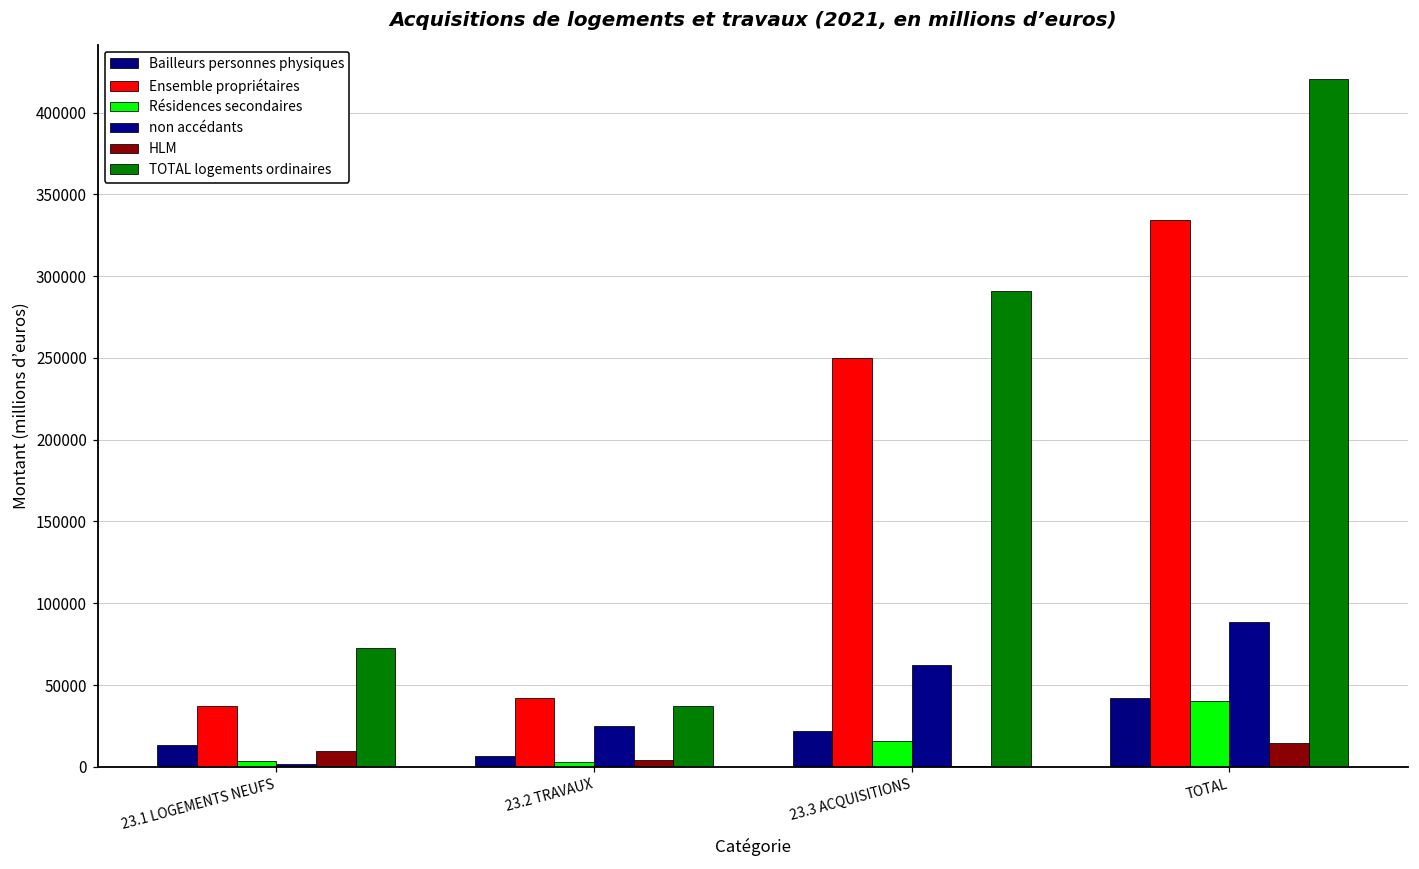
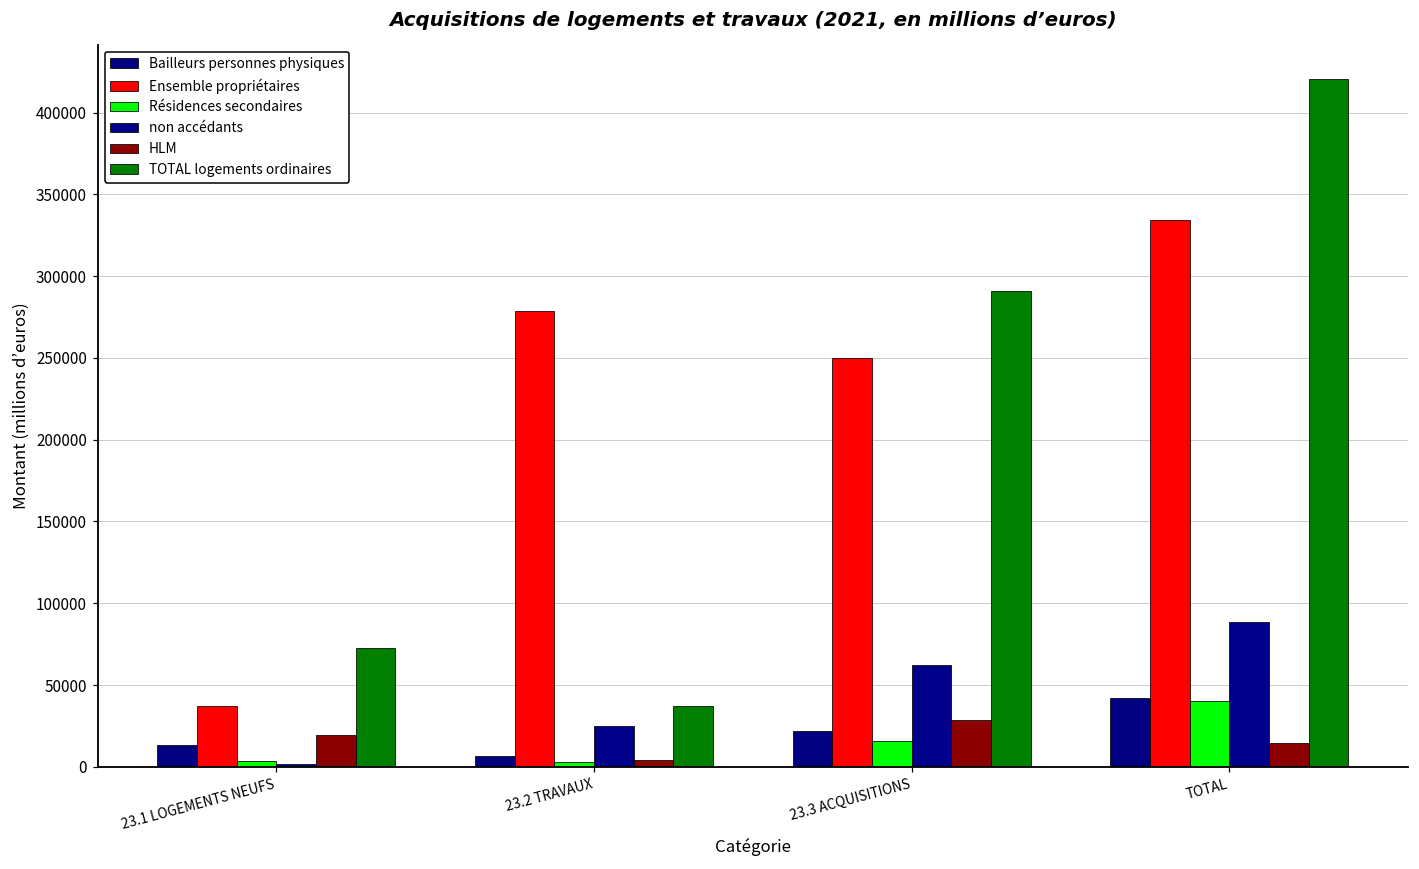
  {
    "Ensemble propriétaires": {
      "23.1 LOGEMENTS NEUFS": 37000,
-     "23.2 TRAVAUX": 42000,
+     "23.2 TRAVAUX": 279000,
      "23.3 ACQUISITIONS": 250000,
      "TOTAL": 334000
    },
    "Résidences secondaires": {
      "23.1 LOGEMENTS NEUFS": 4000,
      "23.2 TRAVAUX": 3000,
      "23.3 ACQUISITIONS": 16000,
      "TOTAL": 40000
    },
    "HLM": {
-     "23.1 LOGEMENTS NEUFS": 10000,
+     "23.1 LOGEMENTS NEUFS": 20000,
      "23.2 TRAVAUX": 4000,
-     "23.3 ACQUISITIONS": 1000,
+     "23.3 ACQUISITIONS": 29000,
      "TOTAL": 15000
    },
    "TOTAL logements ordinaires": {
      "23.1 LOGEMENTS NEUFS": 73000,
      "23.2 TRAVAUX": 37000,
      "23.3 ACQUISITIONS": 291000,
      "TOTAL": 420000
    }
  }
